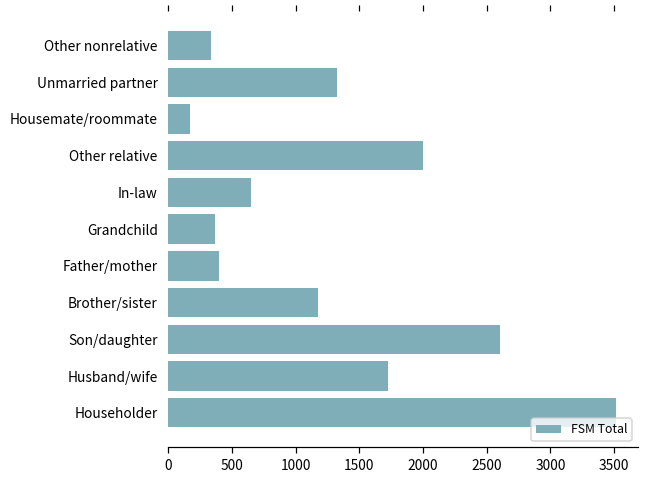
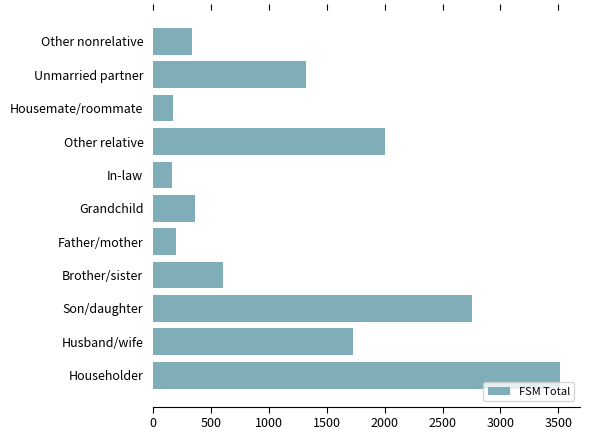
  {
    "Other nonrelative": 330,
    "Unmarried partner": 1330,
    "Housemate/roommate": 170,
    "Other relative": 2000,
-   "In-law": 650,
+   "In-law": 170,
    "Grandchild": 360,
-   "Father/mother": 400,
-   "Brother/sister": 1170,
-   "Son/daughter": 2600,
+   "Father/mother": 200,
+   "Brother/sister": 610,
+   "Son/daughter": 2750,
    "Husband/wife": 1730,
    "Householder": 3510
  }
